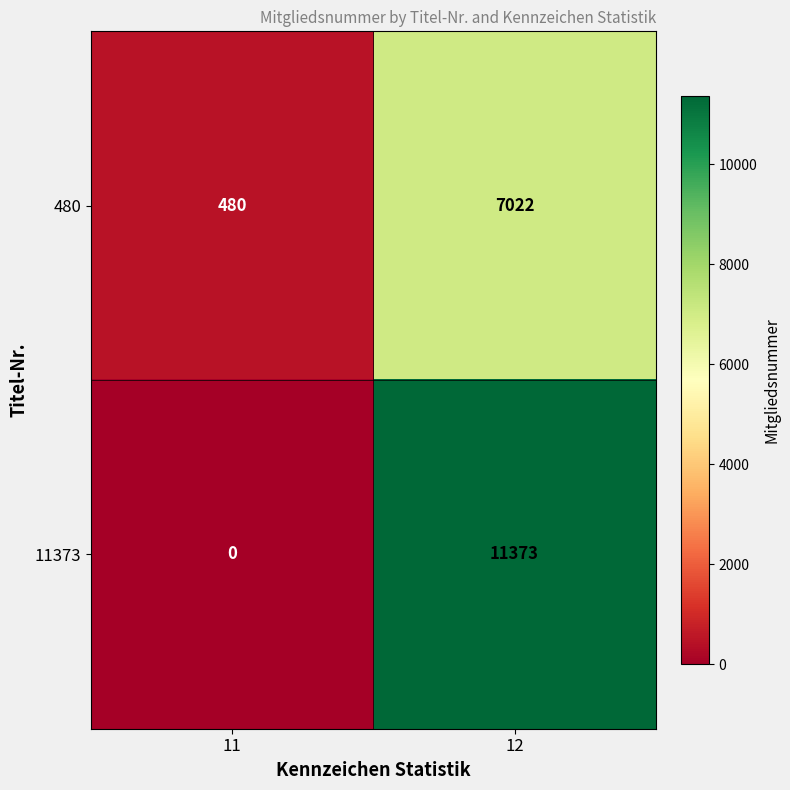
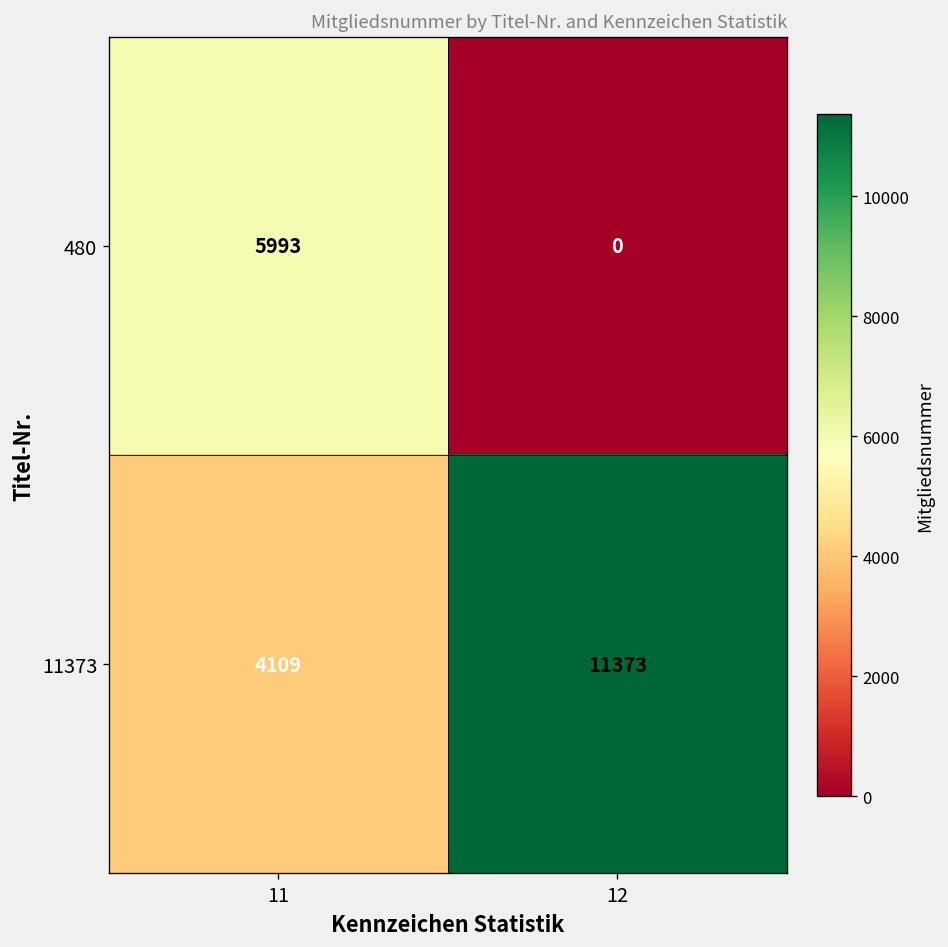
  {
    "480": {
-     "11": 480,
-     "12": 7022
+     "11": 5993,
+     "12": 0
    },
    "11373": {
-     "11": 0,
+     "11": 4109,
      "12": 11373
    }
  }
